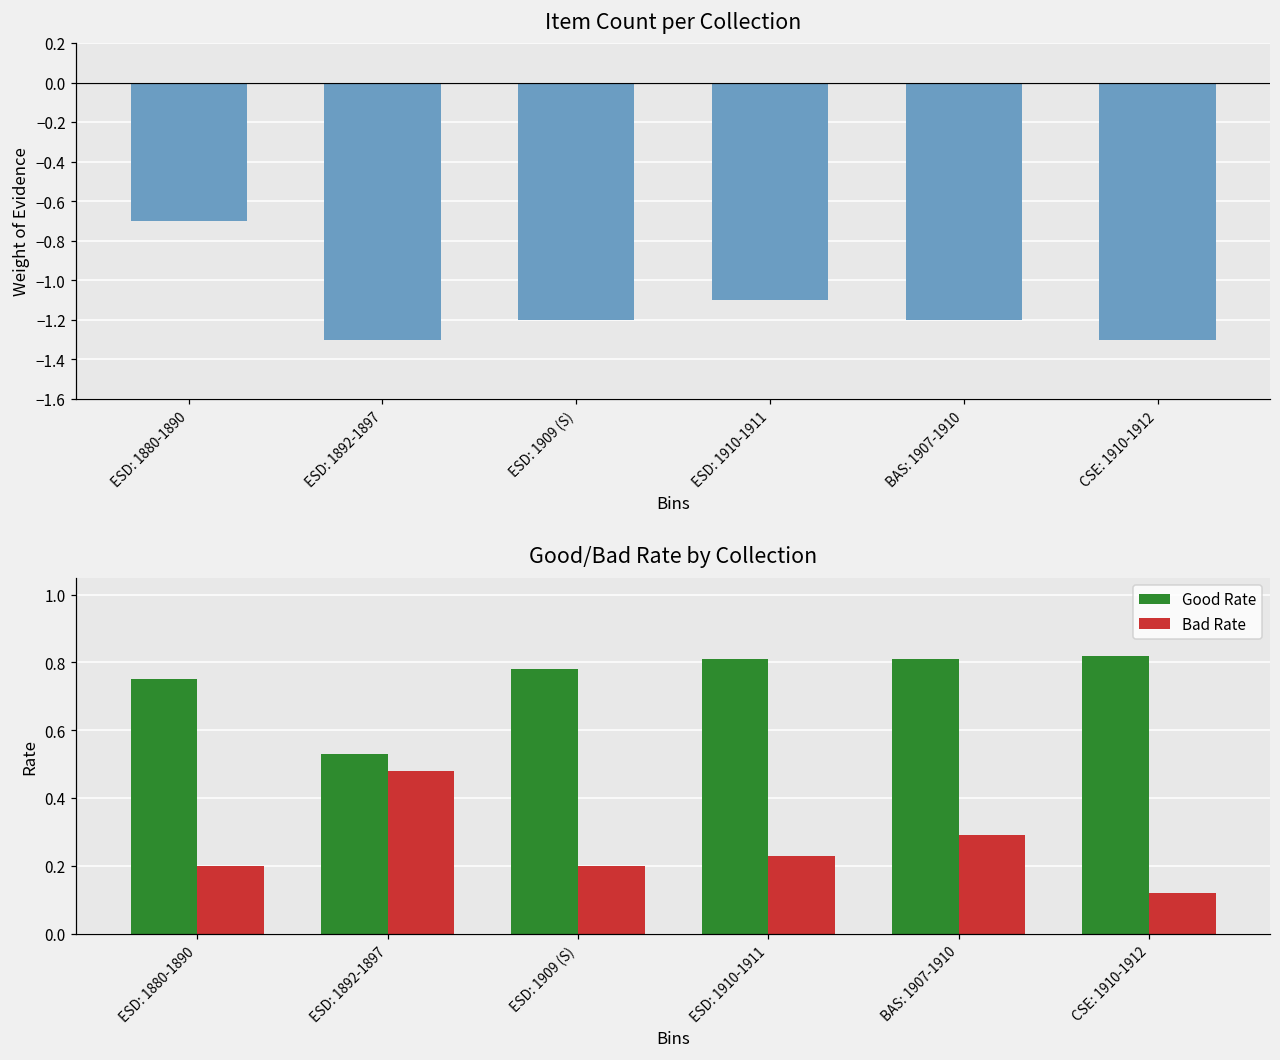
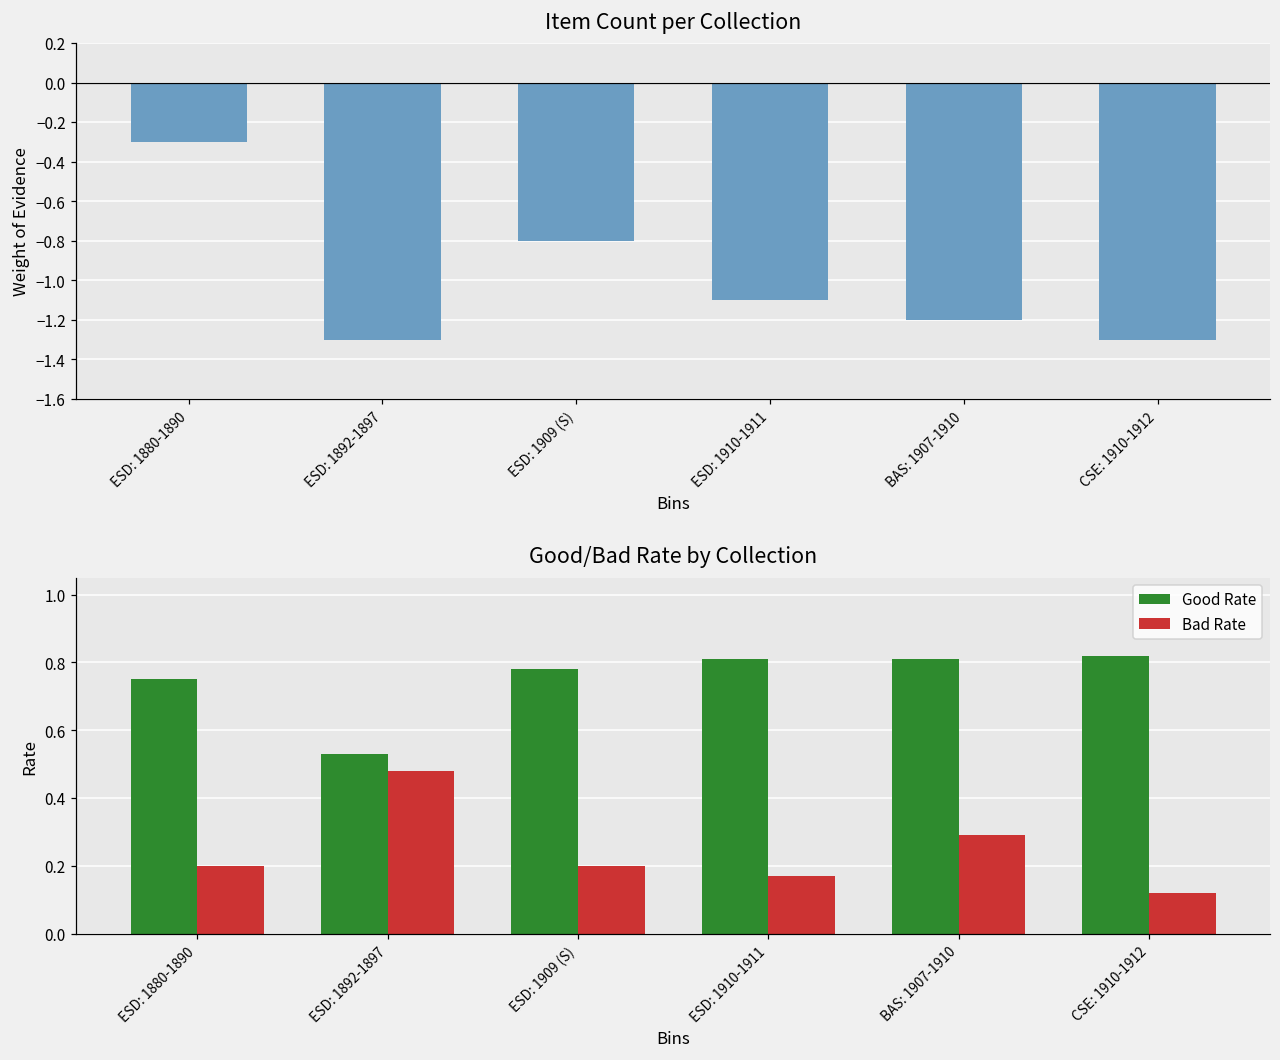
  {
    "Item Count per Collection": {
-     "ESD: 1880-1890": -0.7,
+     "ESD: 1880-1890": -0.3,
      "ESD: 1892-1897": -1.3,
-     "ESD: 1909 (S)": -1.2,
+     "ESD: 1909 (S)": -0.8,
      "ESD: 1910-1911": -1.1,
      "BAS: 1907-1910": -1.2,
      "CSE: 1910-1912": -1.3
    },
    "Good/Bad Rate by Collection": {
      "Good Rate": {
        "ESD: 1880-1890": 0.75,
        "ESD: 1892-1897": 0.53,
        "ESD: 1909 (S)": 0.78,
        "ESD: 1910-1911": 0.81,
        "BAS: 1907-1910": 0.81,
        "CSE: 1910-1912": 0.82
      },
      "Bad Rate": {
        "ESD: 1880-1890": 0.20,
        "ESD: 1892-1897": 0.48,
        "ESD: 1909 (S)": 0.20,
-       "ESD: 1910-1911": 0.23,
+       "ESD: 1910-1911": 0.17,
        "BAS: 1907-1910": 0.29,
        "CSE: 1910-1912": 0.12
      }
    }
  }
